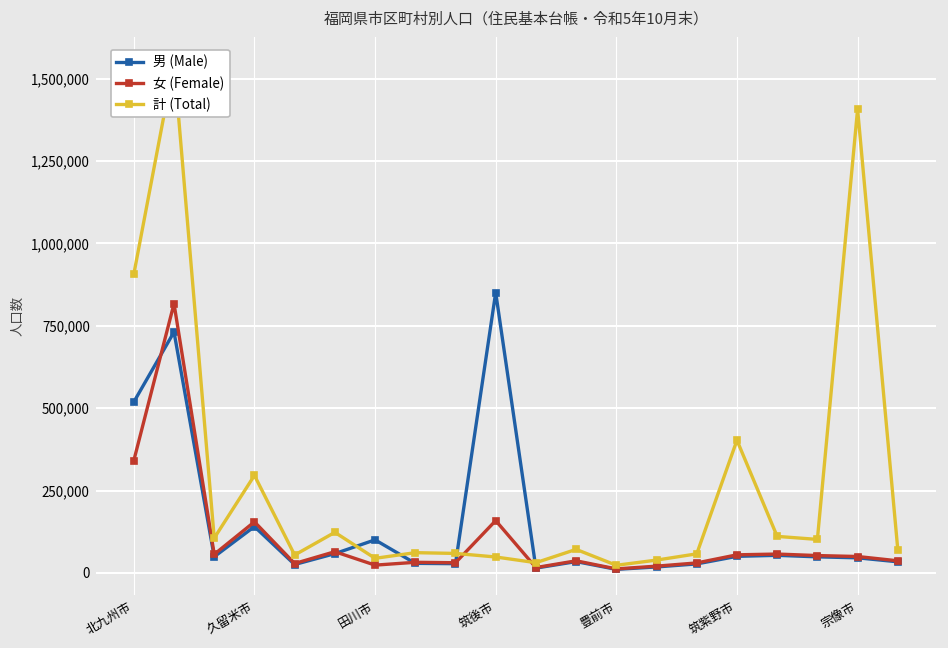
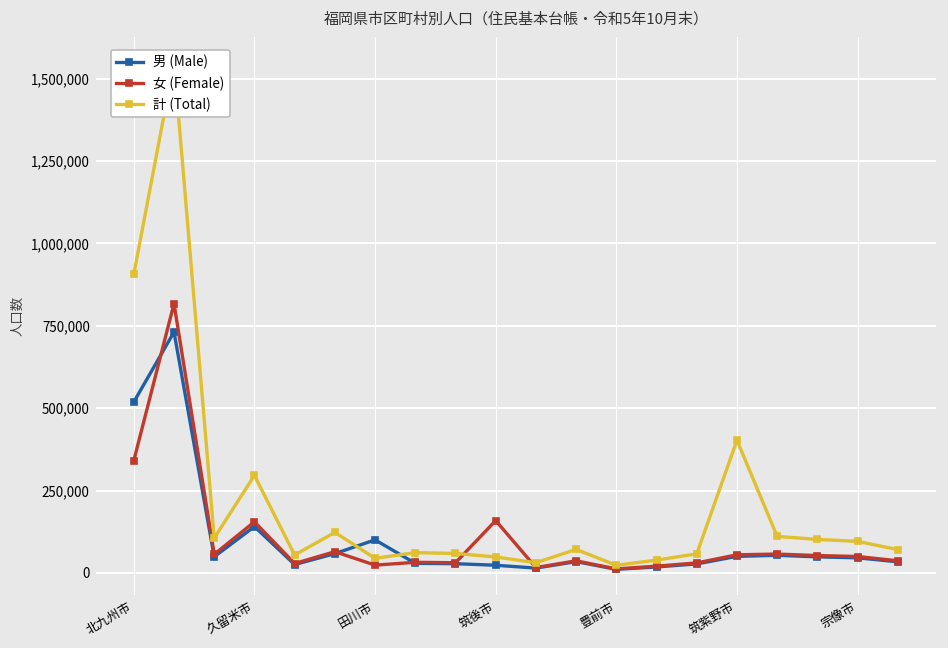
  {
    "男 (Male)": {
      "北九州市": "520,000",
      "久留米市": "140,000",
      "田川市": "100,000",
-     "筑後市": "850,000"
+     "筑後市": "20,000"
    },
    "女 (Female)": {
      "北九州市": "340,000",
      "久留米市": "160,000",
      "田川市": "20,000",
      "筑後市": "160,000"
    },
    "計 (Total)": {
      "北九州市": "910,000",
      "久留米市": "300,000",
      "田川市": "40,000",
      "筑後市": "50,000",
      "豊前市": "20,000",
      "筑紫野市": "400,000",
-     "宗像市": "1,410,000"
+     "宗像市": "100,000"
    }
  }
